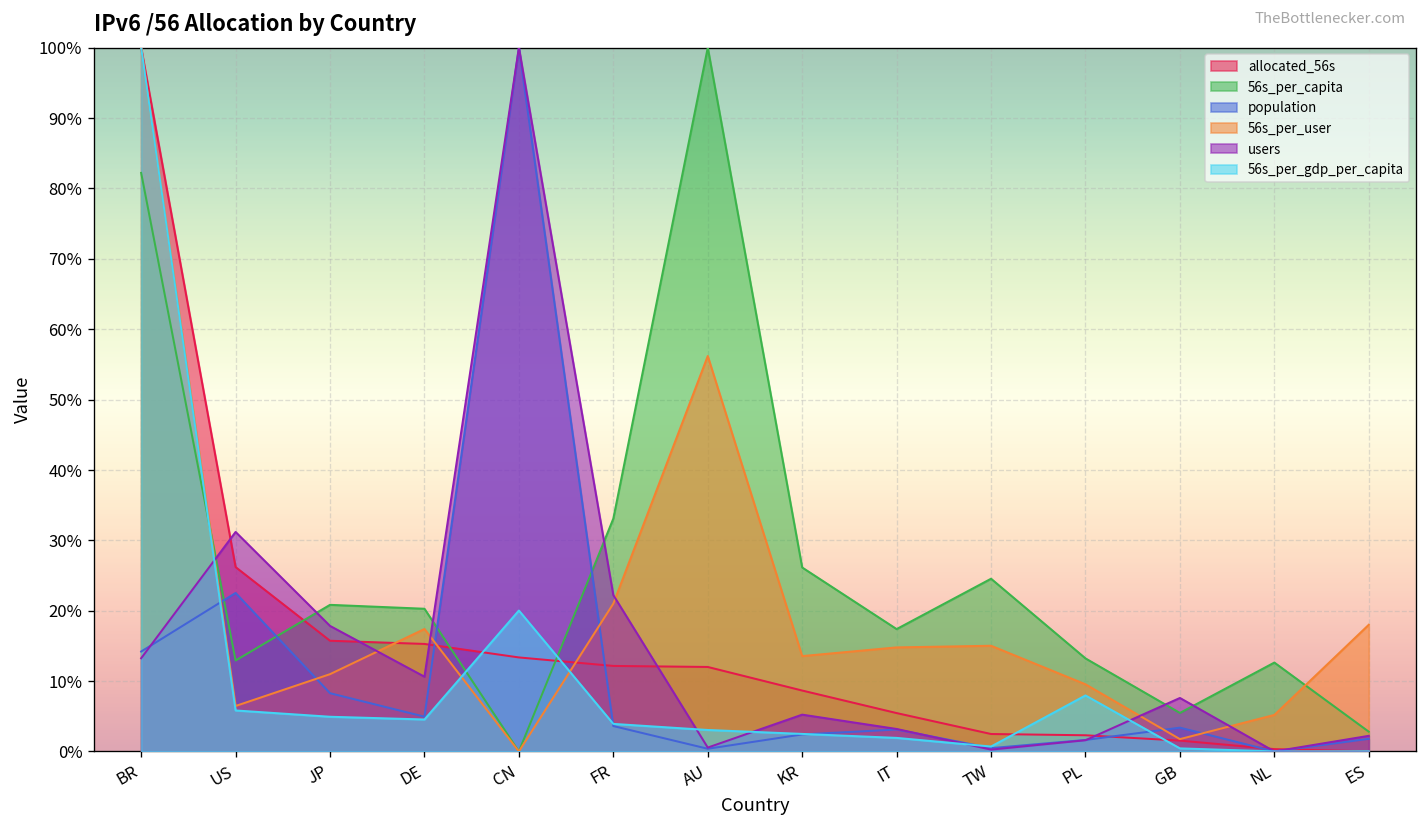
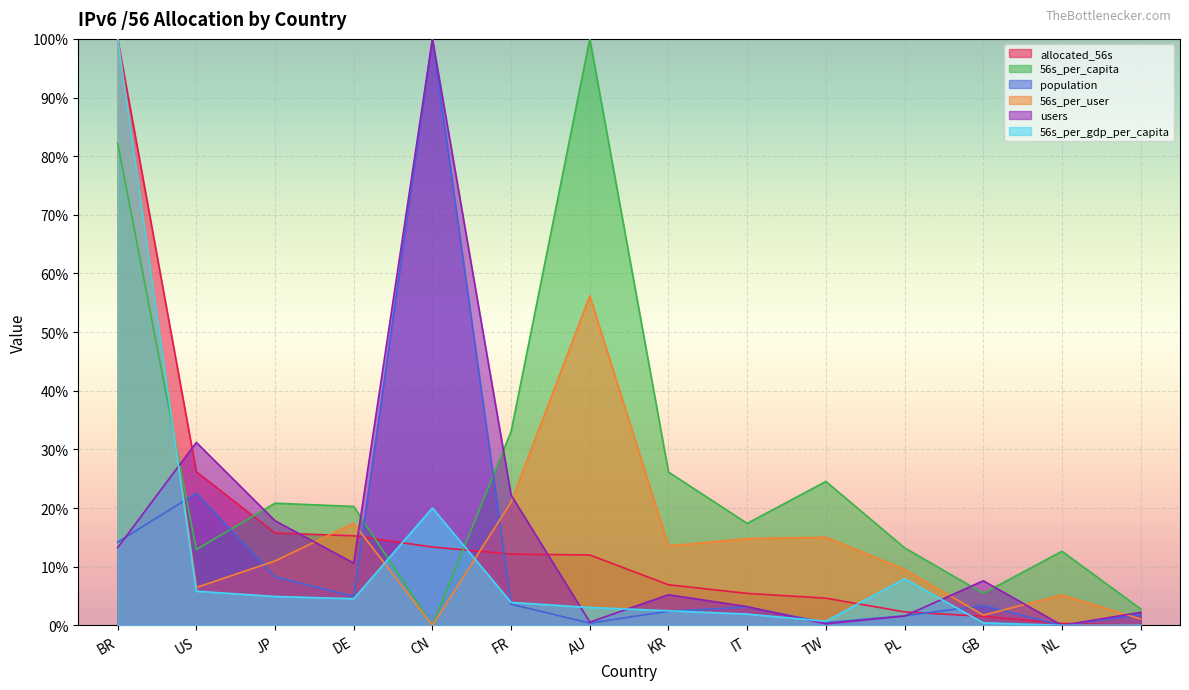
  {
    "allocated_56s": {
      "US": "26%",
      "JP": "16%",
      "DE": "15%",
      "CN": "13%",
      "FR": "12%",
      "AU": "12%",
-     "KR": "9%",
+     "KR": "7%",
      "IT": "5%",
-     "TW": "2%",
+     "TW": "5%",
      "PL": "2%"
    },
    "56s_per_capita": {
      "BR": "82%",
      "US": "13%",
      "JP": "21%",
      "DE": "20%",
      "FR": "33%",
      "AU": "100%",
      "KR": "26%",
      "IT": "17%",
      "TW": "25%",
      "PL": "13%",
      "GB": "5%",
      "NL": "13%",
      "ES": "3%"
    },
    "population": {
      "BR": "14%",
      "US": "23%",
      "JP": "8%",
      "GB": "3%"
    },
    "56s_per_user": {
      "US": "6%",
      "JP": "11%",
      "DE": "17%",
      "FR": "21%",
      "AU": "56%",
      "KR": "14%",
      "IT": "15%",
      "TW": "15%",
      "PL": "10%",
      "NL": "5%",
-     "ES": "18%"
+     "ES": "1%"
    },
    "users": {
      "BR": "13%",
      "US": "31%",
      "JP": "18%",
      "DE": "11%",
      "FR": "22%",
      "KR": "5%",
      "GB": "8%"
    },
    "56s_per_gdp_per_capita": {
      "US": "6%",
      "JP": "5%",
      "CN": "20%",
      "AU": "3%",
      "IT": "2%",
      "PL": "8%",
      "GB": "0%"
    }
  }
